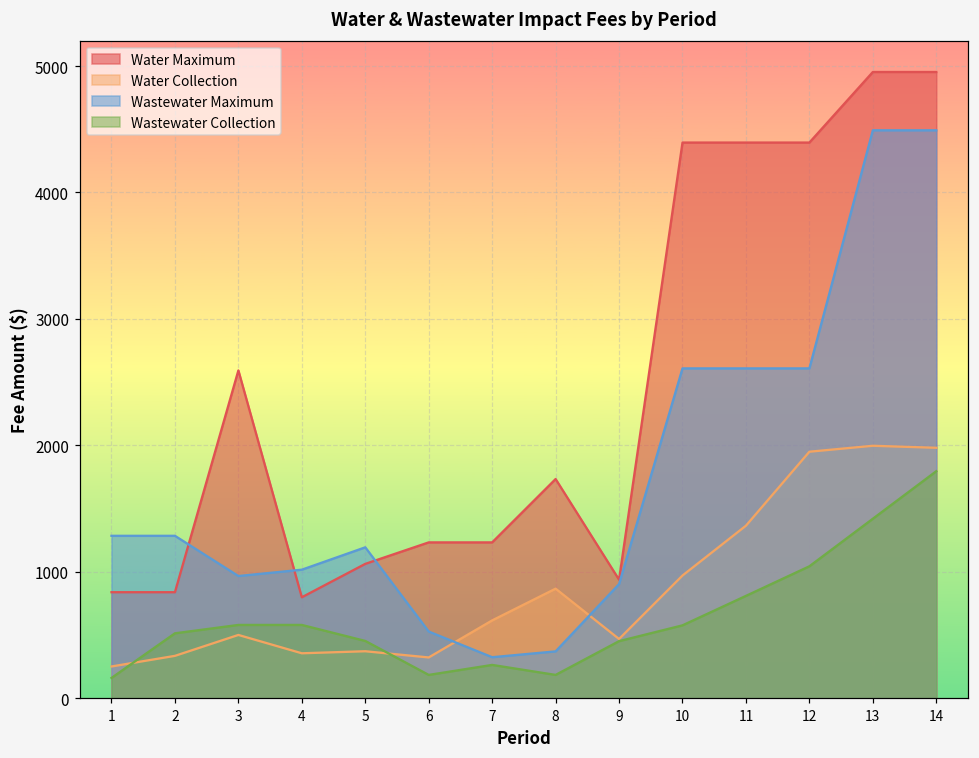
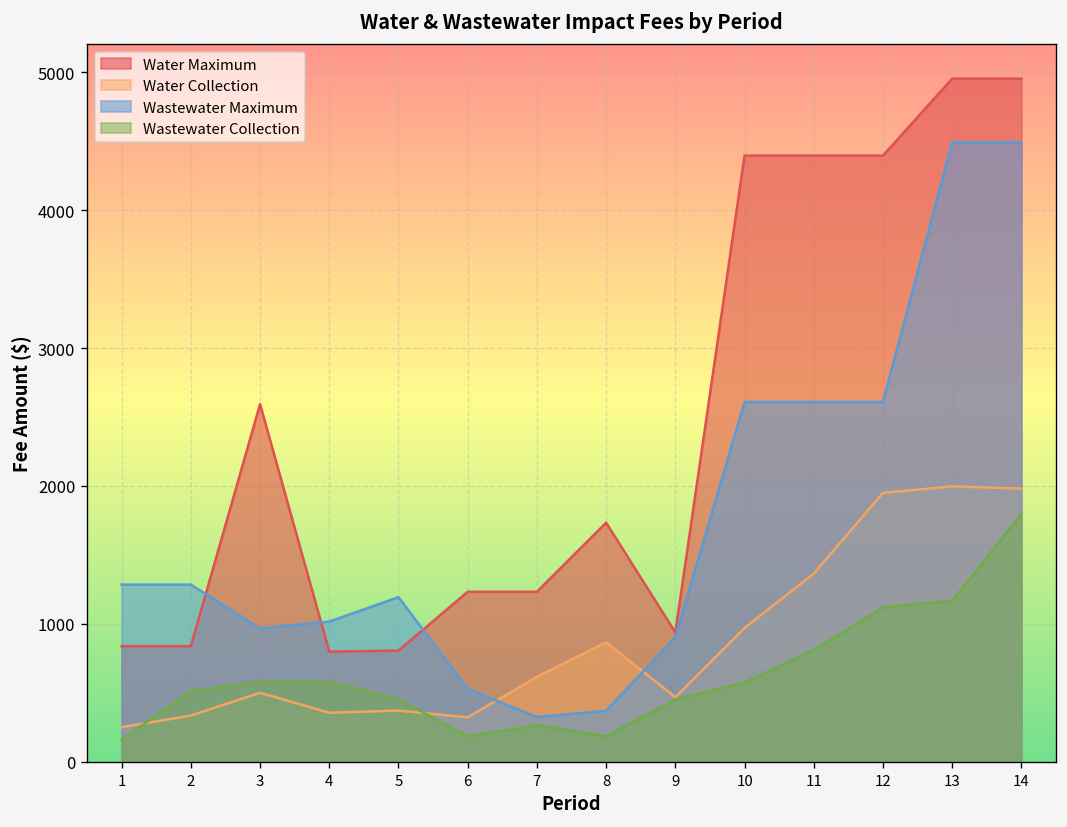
  {
    "Water Maximum": {
      "1": 840,
      "2": 840,
      "3": 2590,
      "4": 800,
-     "5": 1060,
+     "5": 810,
      "6": 1230,
      "7": 1230,
      "8": 1730,
      "9": 940,
      "10": 4400,
      "11": 4400,
      "12": 4400,
      "13": 4950,
      "14": 4950
    },
    "Water Collection": {
      "1": 250,
      "2": 340,
      "3": 500,
      "4": 360,
      "5": 370,
      "6": 320,
      "7": 620,
      "8": 870,
      "10": 970,
      "11": 1370,
      "12": 1950,
      "13": 2000,
      "14": 1980
    },
    "Wastewater Maximum": {
      "1": 1290,
      "2": 1290,
      "3": 970,
      "4": 1020,
      "5": 1190,
      "6": 530,
      "7": 330,
      "8": 370,
      "9": 900,
      "10": 2610,
      "11": 2610,
      "12": 2610,
      "13": 4490,
      "14": 4490
    },
    "Wastewater Collection": {
      "1": 160,
      "2": 510,
      "3": 580,
      "4": 580,
      "5": 450,
      "6": 190,
      "7": 260,
      "8": 190,
      "10": 580,
      "11": 810,
-     "12": 1040,
-     "13": 1420,
+     "12": 1120,
+     "13": 1170,
      "14": 1800
    }
  }
